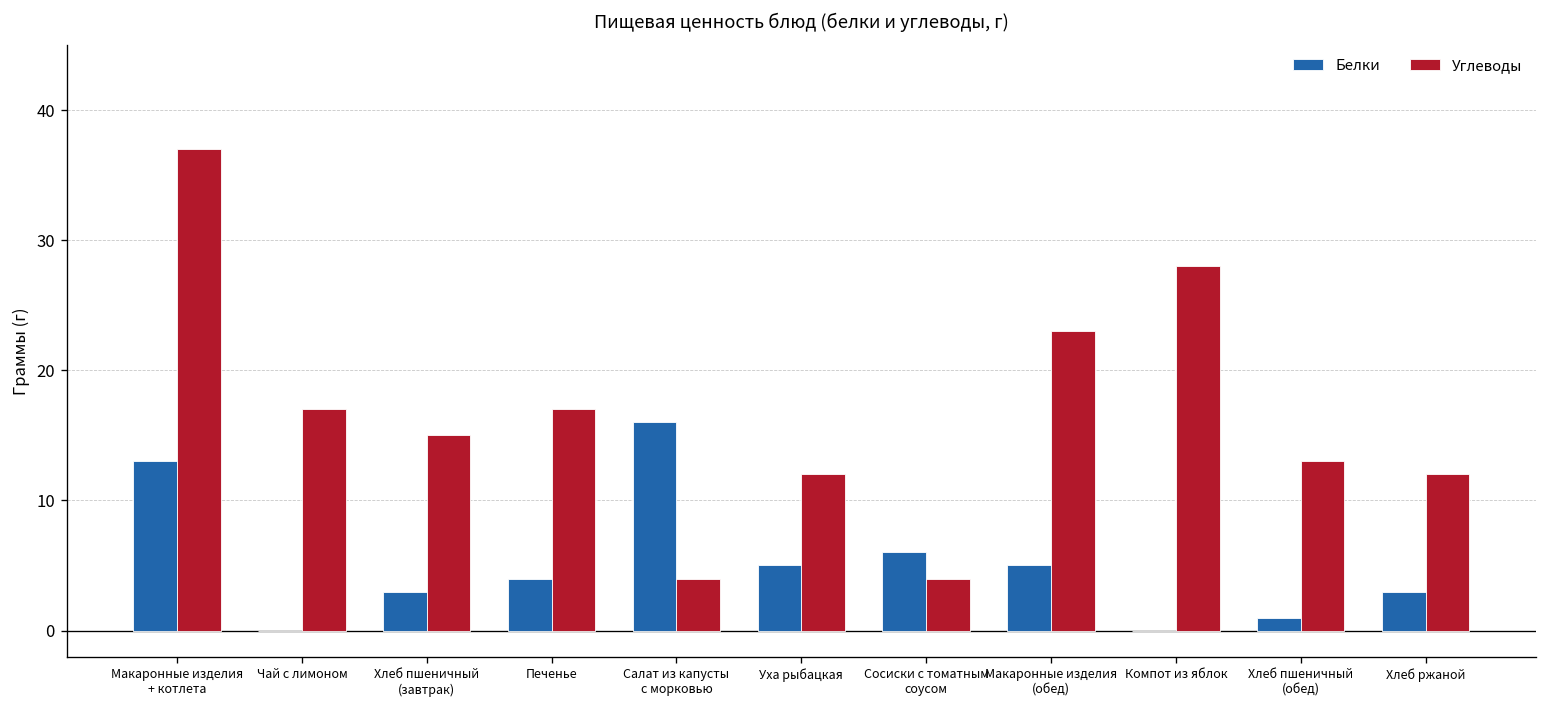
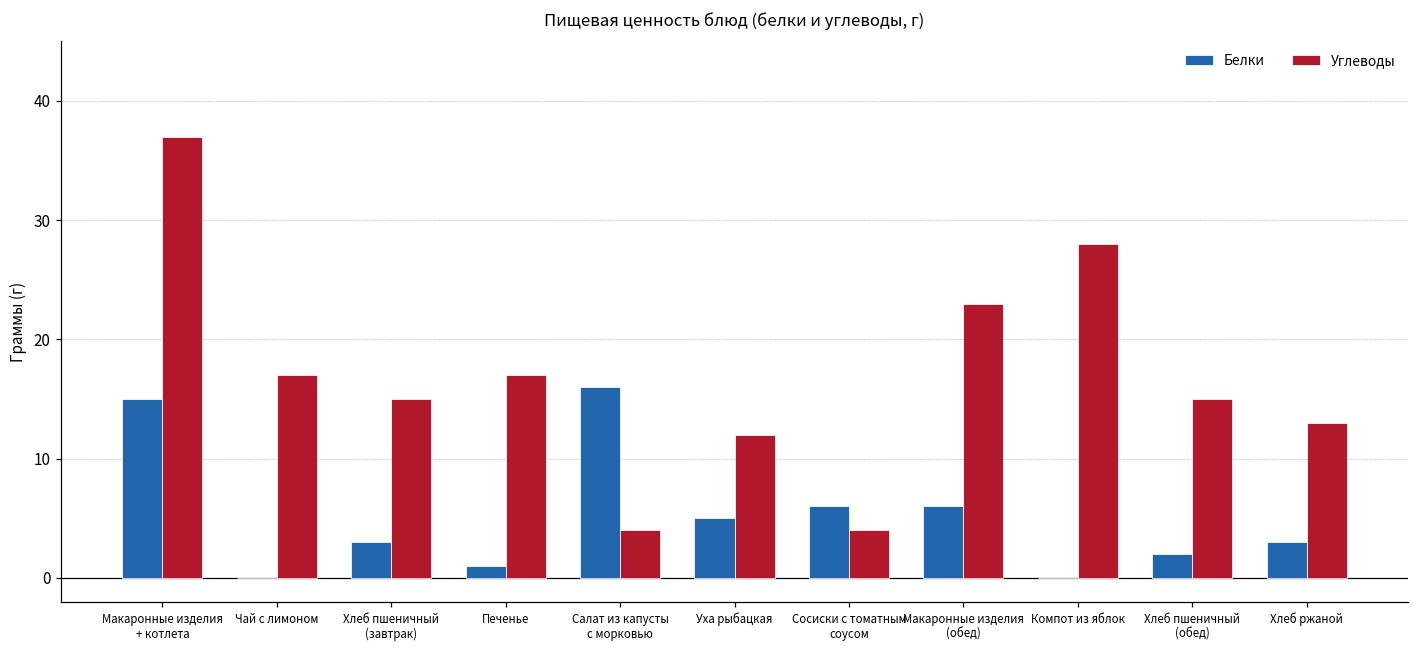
  {
    "Белки": {
-     "Макаронные изделия + котлета": 13,
+     "Макаронные изделия + котлета": 15,
      "Чай с лимоном": 0,
      "Хлеб пшеничный (завтрак)": 3,
-     "Печенье": 4,
+     "Печенье": 1,
      "Салат из капусты с морковью": 16,
      "Уха рыбацкая": 5,
      "Сосиски с томатным соусом": 6,
-     "Макаронные изделия (обед)": 5,
+     "Макаронные изделия (обед)": 6,
      "Компот из яблок": 0,
-     "Хлеб пшеничный (обед)": 1,
+     "Хлеб пшеничный (обед)": 2,
      "Хлеб ржаной": 3
    },
    "Углеводы": {
      "Макаронные изделия + котлета": 37,
      "Чай с лимоном": 17,
      "Хлеб пшеничный (завтрак)": 15,
      "Печенье": 17,
      "Салат из капусты с морковью": 4,
      "Уха рыбацкая": 12,
      "Сосиски с томатным соусом": 4,
      "Макаронные изделия (обед)": 23,
      "Компот из яблок": 28,
-     "Хлеб пшеничный (обед)": 13,
-     "Хлеб ржаной": 12
+     "Хлеб пшеничный (обед)": 15,
+     "Хлеб ржаной": 13
    }
  }
